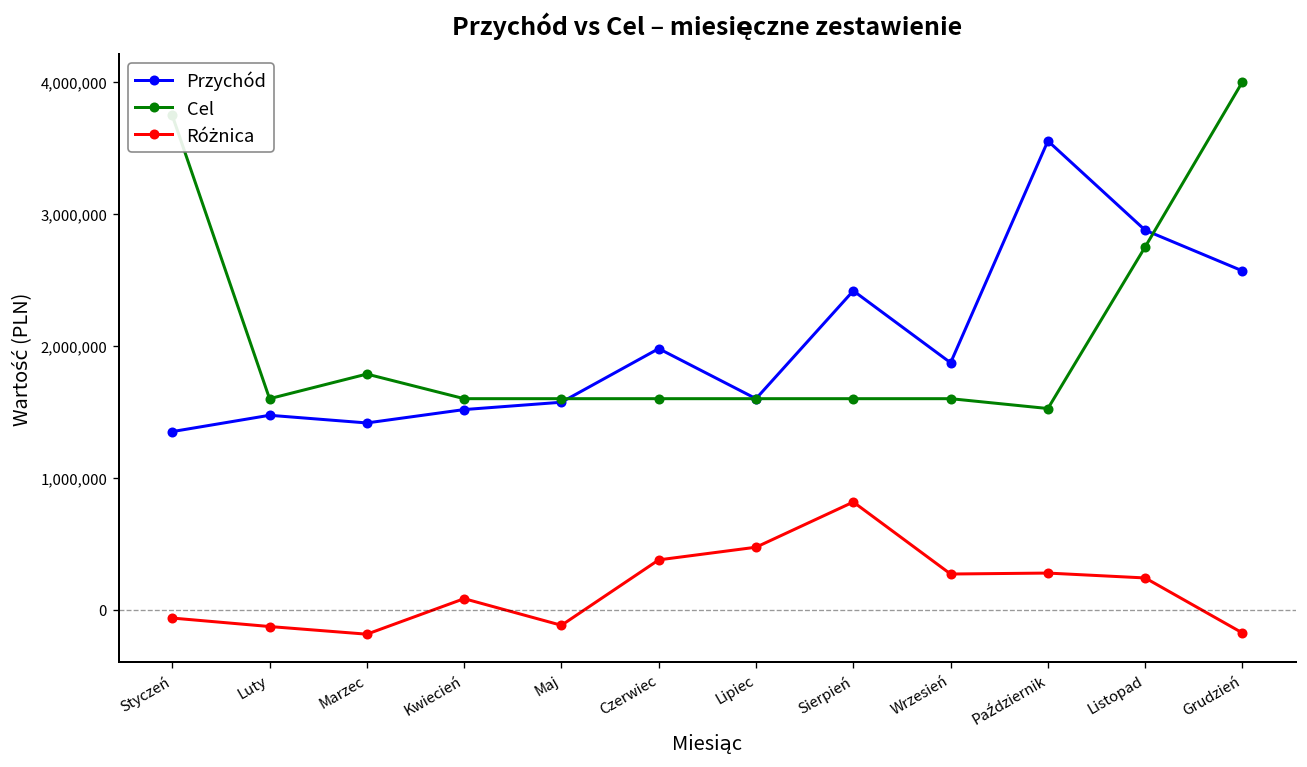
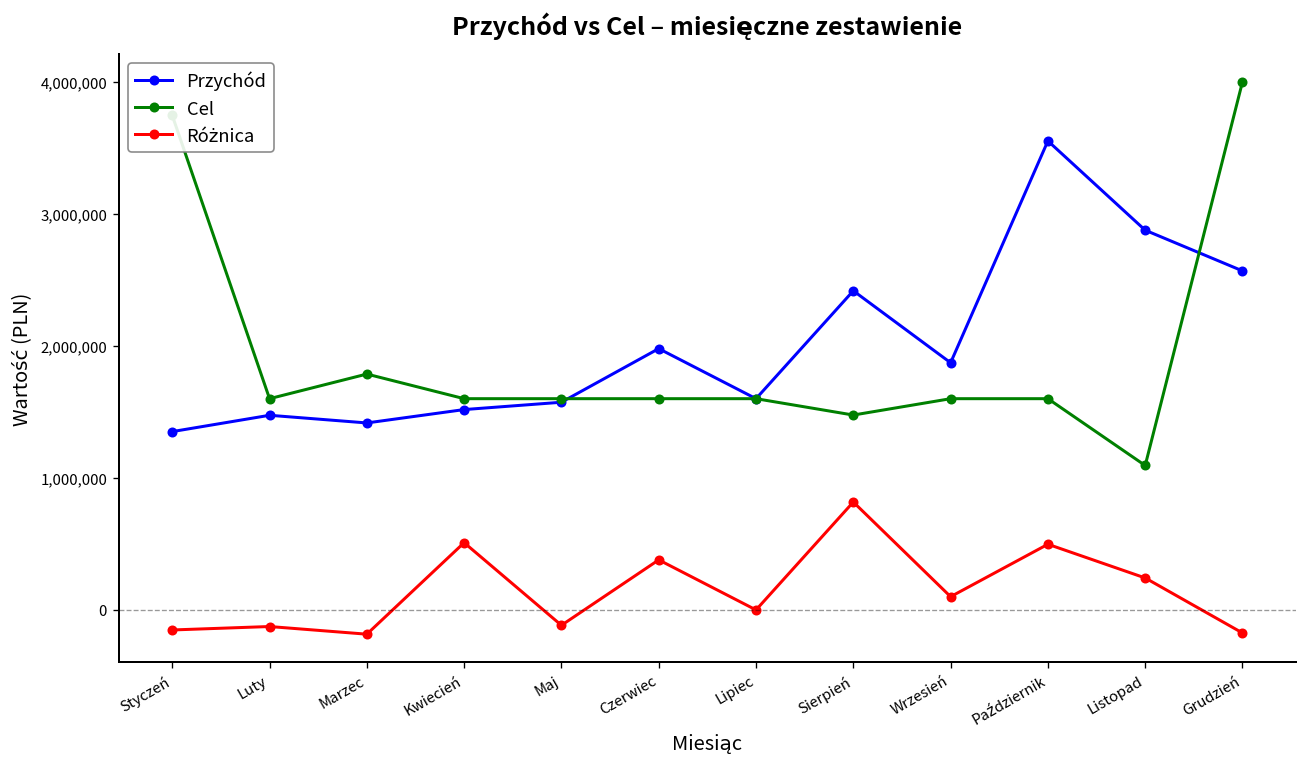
  {
    "Przychód": {
      "Styczeń": "1,350,000",
      "Luty": "1,470,000",
      "Marzec": "1,420,000",
      "Kwiecień": "1,520,000",
      "Maj": "1,570,000",
      "Czerwiec": "1,980,000",
      "Sierpień": "2,420,000",
      "Wrzesień": "1,870,000",
      "Październik": "3,550,000",
      "Listopad": "2,880,000",
      "Grudzień": "2,570,000"
    },
    "Cel": {
      "Luty": "1,600,000",
      "Marzec": "1,790,000",
      "Kwiecień": "1,600,000",
      "Maj": "1,600,000",
      "Czerwiec": "1,600,000",
-     "Sierpień": "1,600,000",
+     "Sierpień": "1,480,000",
      "Wrzesień": "1,600,000",
-     "Październik": "1,530,000",
-     "Listopad": "2,750,000",
+     "Październik": "1,600,000",
+     "Listopad": "1,090,000",
      "Grudzień": "4,000,000"
    },
    "Różnica": {
-     "Styczeń": "-60,000",
+     "Styczeń": "-150,000",
      "Luty": "-130,000",
      "Marzec": "-180,000",
-     "Kwiecień": "90,000",
+     "Kwiecień": "510,000",
      "Maj": "-120,000",
      "Czerwiec": "380,000",
-     "Lipiec": "480,000",
+     "Lipiec": "0",
      "Sierpień": "820,000",
-     "Wrzesień": "270,000",
-     "Październik": "280,000",
+     "Wrzesień": "100,000",
+     "Październik": "500,000",
      "Listopad": "240,000",
      "Grudzień": "-170,000"
    }
  }
